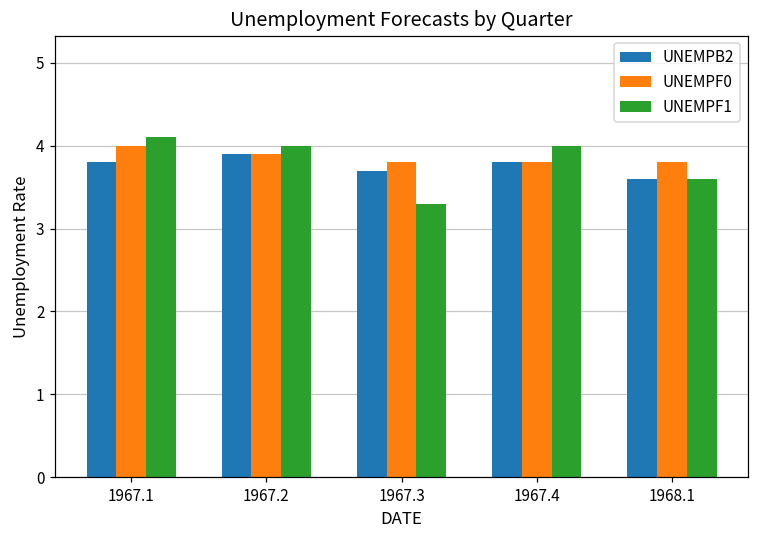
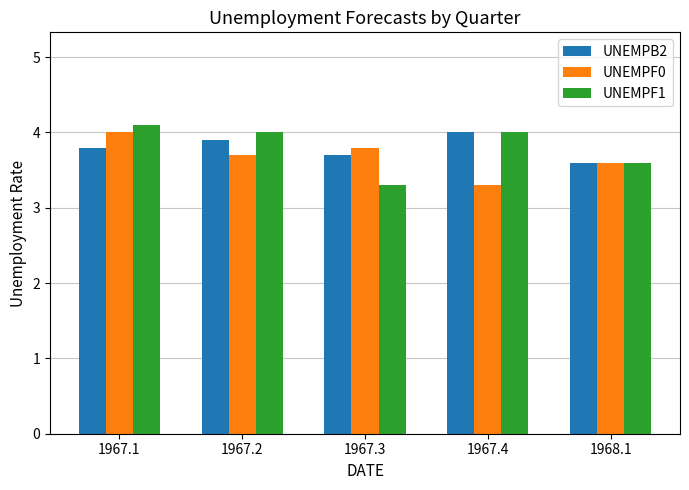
  {
    "UNEMPB2": {
      "1967.1": 3.8,
      "1967.2": 3.9,
      "1967.3": 3.7,
-     "1967.4": 3.8,
+     "1967.4": 4.0,
      "1968.1": 3.6
    },
    "UNEMPF0": {
      "1967.1": 4.0,
-     "1967.2": 3.9,
+     "1967.2": 3.7,
      "1967.3": 3.8,
-     "1967.4": 3.8,
-     "1968.1": 3.8
+     "1967.4": 3.3,
+     "1968.1": 3.6
    },
    "UNEMPF1": {
      "1967.1": 4.1,
      "1967.2": 4.0,
      "1967.3": 3.3,
      "1967.4": 4.0,
      "1968.1": 3.6
    }
  }
